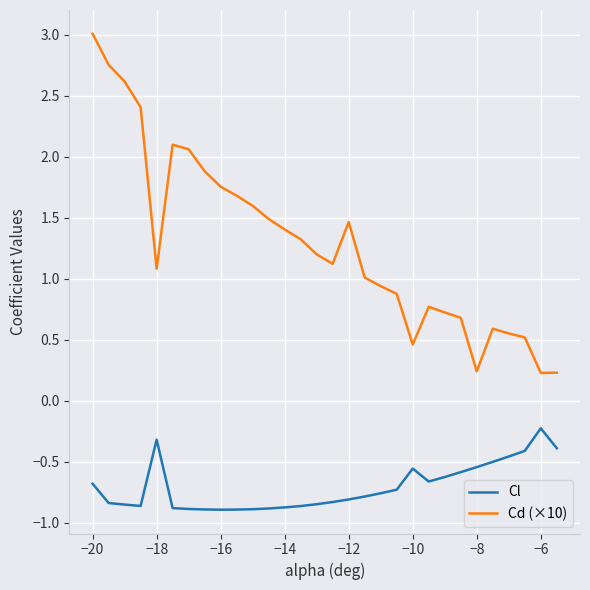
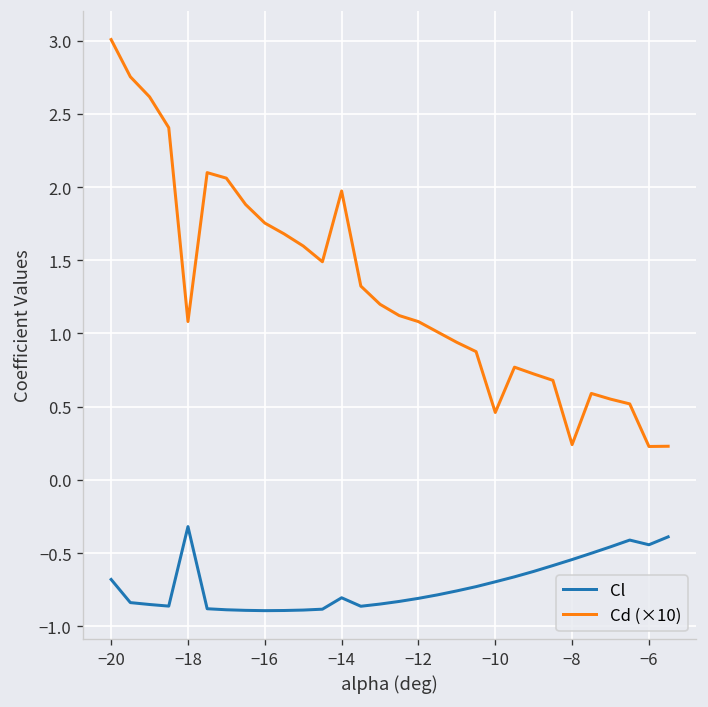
  {
    "Cl": {
      "−20": -0.68,
      "−18": -0.32,
      "−16": -0.89,
-     "−14": -0.87,
+     "−14": -0.81,
      "−12": -0.81,
-     "−10": -0.56,
+     "−10": -0.70,
      "−8": -0.54,
-     "−6": -0.23
+     "−6": -0.44
    },
    "Cd (×10)": {
      "−20": 3.01,
      "−18": 1.08,
      "−16": 1.75,
-     "−14": 1.40,
-     "−12": 1.46,
+     "−14": 1.97,
+     "−12": 1.08,
      "−10": 0.46,
      "−8": 0.24,
      "−6": 0.23
    }
  }
